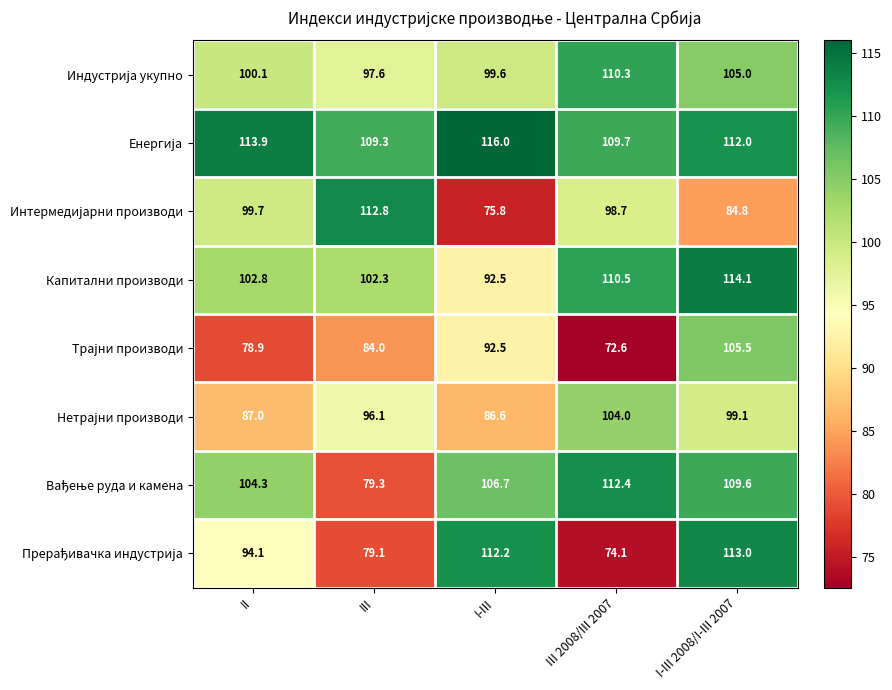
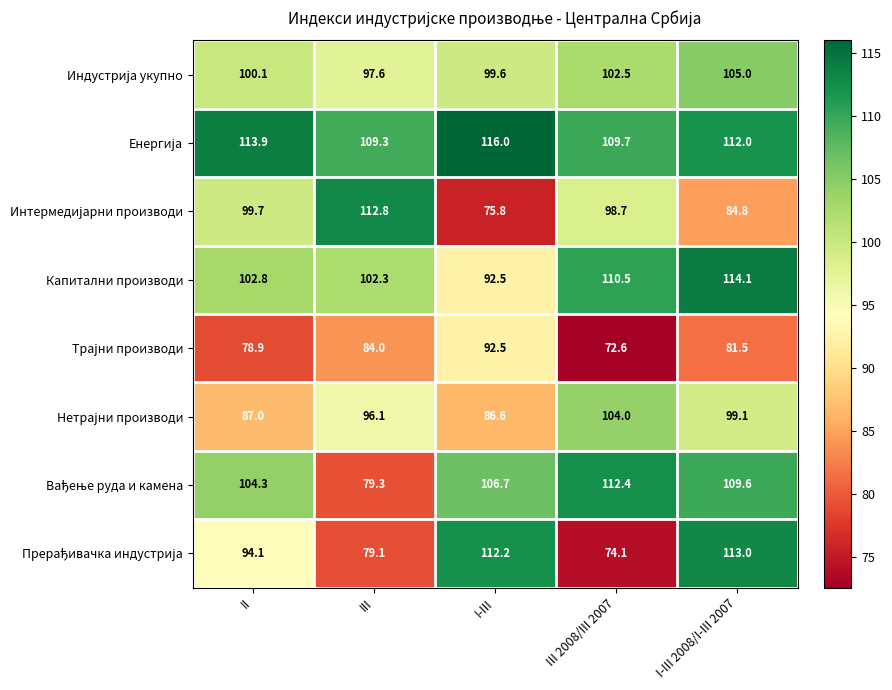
  {
    "Индустрија укупно": {
      "II": 100.1,
      "III": 97.6,
      "I-III": 99.6,
-     "III 2008/III 2007": 110.3,
+     "III 2008/III 2007": 102.5,
      "I-III 2008/I-III 2007": 105.0
    },
    "Енергија": {
      "II": 113.9,
      "III": 109.3,
      "I-III": 116.0,
      "III 2008/III 2007": 109.7,
      "I-III 2008/I-III 2007": 112.0
    },
    "Интермедијарни производи": {
      "II": 99.7,
      "III": 112.8,
      "I-III": 75.8,
      "III 2008/III 2007": 98.7,
      "I-III 2008/I-III 2007": 84.8
    },
    "Капитални производи": {
      "II": 102.8,
      "III": 102.3,
      "I-III": 92.5,
      "III 2008/III 2007": 110.5,
      "I-III 2008/I-III 2007": 114.1
    },
    "Трајни производи": {
      "II": 78.9,
      "III": 84.0,
      "I-III": 92.5,
      "III 2008/III 2007": 72.6,
-     "I-III 2008/I-III 2007": 105.5
+     "I-III 2008/I-III 2007": 81.5
    },
    "Нетрајни производи": {
      "II": 87.0,
      "III": 96.1,
      "I-III": 86.6,
      "III 2008/III 2007": 104.0,
      "I-III 2008/I-III 2007": 99.1
    },
    "Вађење руда и камена": {
      "II": 104.3,
      "III": 79.3,
      "I-III": 106.7,
      "III 2008/III 2007": 112.4,
      "I-III 2008/I-III 2007": 109.6
    },
    "Прерађивачка индустрија": {
      "II": 94.1,
      "III": 79.1,
      "I-III": 112.2,
      "III 2008/III 2007": 74.1,
      "I-III 2008/I-III 2007": 113.0
    }
  }
